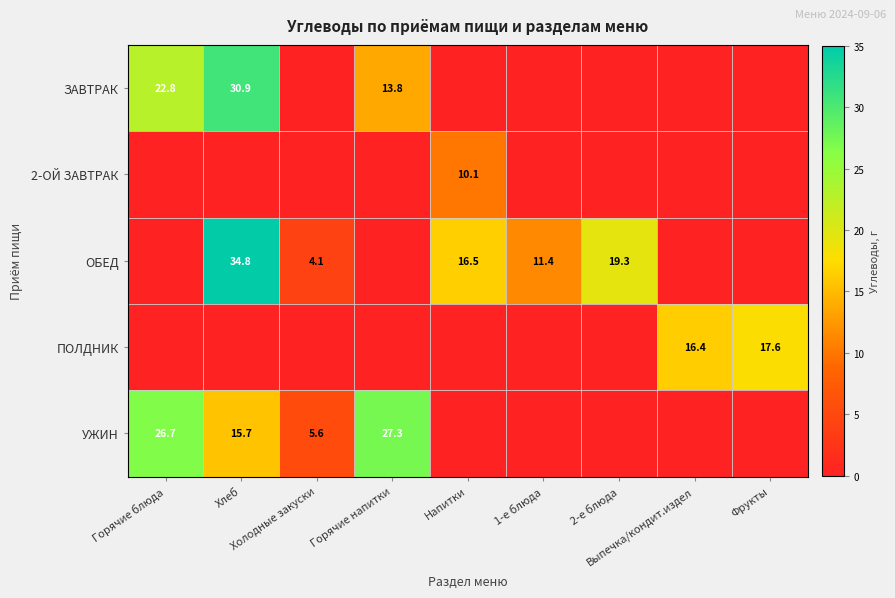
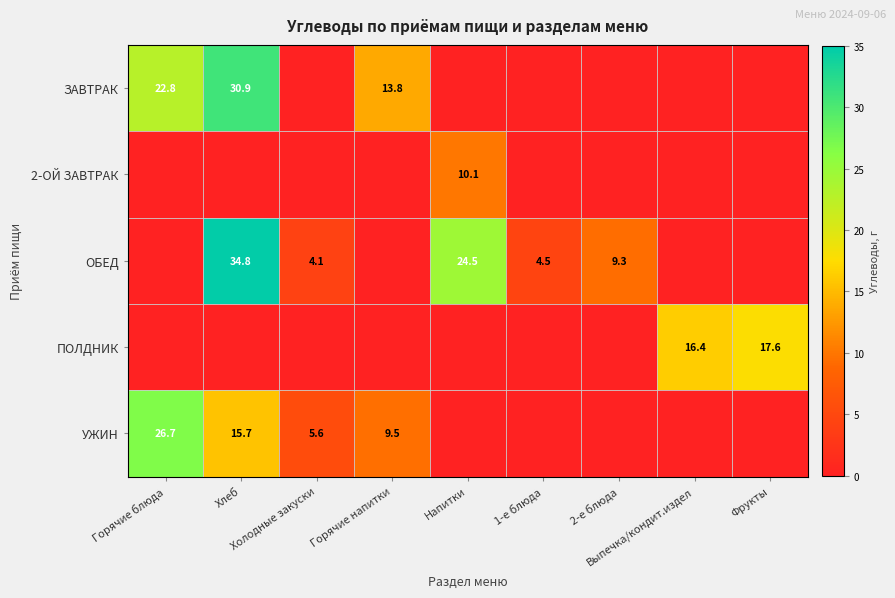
  {
    "ЗАВТРАК": {
      "Горячие блюда": 22.8,
      "Хлеб": 30.9,
      "Горячие напитки": 13.8
    },
    "2-ОЙ ЗАВТРАК": {
      "Напитки": 10.1
    },
    "ОБЕД": {
      "Хлеб": 34.8,
      "Холодные закуски": 4.1,
-     "Напитки": 16.5,
-     "1-е блюда": 11.4,
-     "2-е блюда": 19.3
+     "Напитки": 24.5,
+     "1-е блюда": 4.5,
+     "2-е блюда": 9.3
    },
    "ПОЛДНИК": {
      "Выпечка/кондит.издел": 16.4,
      "Фрукты": 17.6
    },
    "УЖИН": {
      "Горячие блюда": 26.7,
      "Хлеб": 15.7,
      "Холодные закуски": 5.6,
-     "Горячие напитки": 27.3
+     "Горячие напитки": 9.5
    }
  }
